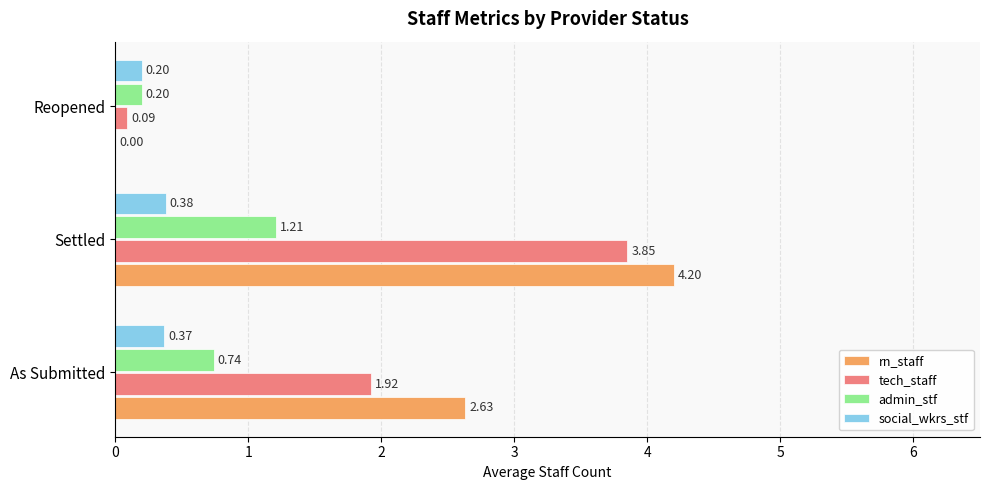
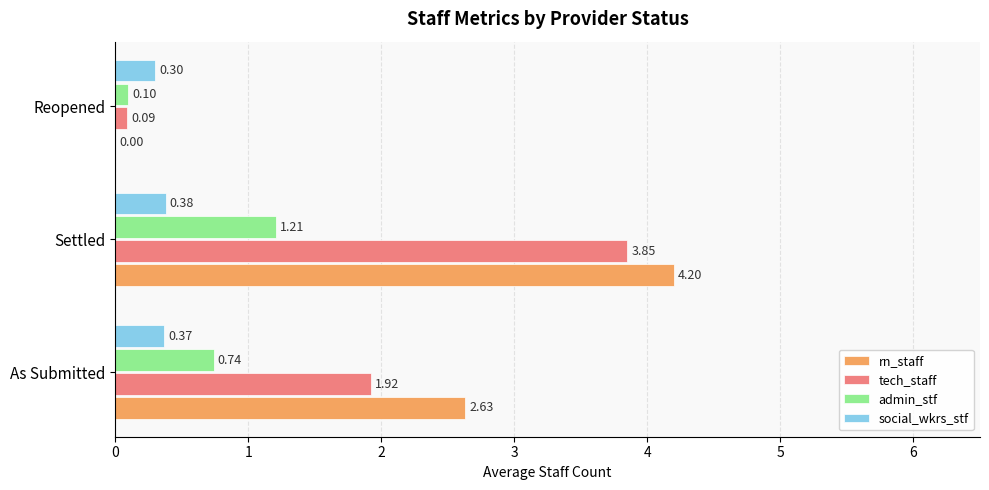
  {
    "admin_stf": {
-     "Reopened": 0.20,
+     "Reopened": 0.10,
      "Settled": 1.21,
      "As Submitted": 0.74
    },
    "social_wkrs_stf": {
-     "Reopened": 0.20,
+     "Reopened": 0.30,
      "Settled": 0.38,
      "As Submitted": 0.37
    }
  }
